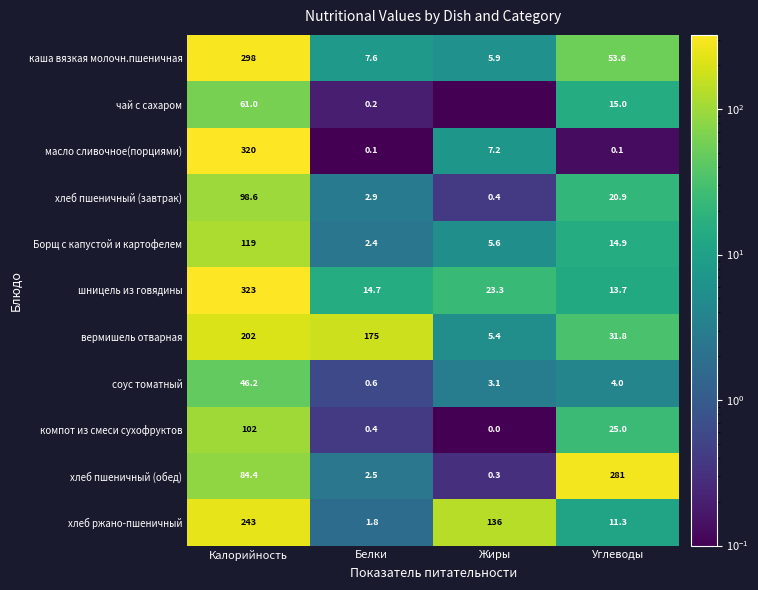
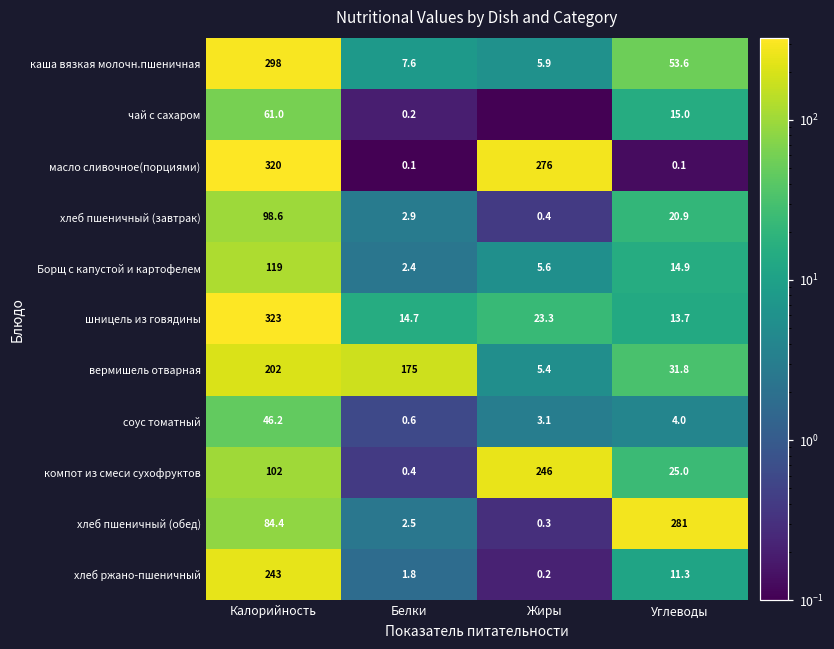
  {
    "каша вязкая молочн.пшеничная": {
      "Калорийность": 298,
      "Белки": 7.6,
      "Жиры": 5.9,
      "Углеводы": 53.6
    },
    "чай с сахаром": {
      "Калорийность": 61.0,
      "Белки": 0.2,
      "Углеводы": 15.0
    },
    "масло сливочное(порциями)": {
      "Калорийность": 320,
      "Белки": 0.1,
-     "Жиры": 7.2,
+     "Жиры": 276,
      "Углеводы": 0.1
    },
    "хлеб пшеничный (завтрак)": {
      "Калорийность": 98.6,
      "Белки": 2.9,
      "Жиры": 0.4,
      "Углеводы": 20.9
    },
    "Борщ с капустой и картофелем": {
      "Калорийность": 119,
      "Белки": 2.4,
      "Жиры": 5.6,
      "Углеводы": 14.9
    },
    "шницель из говядины": {
      "Калорийность": 323,
      "Белки": 14.7,
      "Жиры": 23.3,
      "Углеводы": 13.7
    },
    "вермишель отварная": {
      "Калорийность": 202,
      "Белки": 175,
      "Жиры": 5.4,
      "Углеводы": 31.8
    },
    "соус томатный": {
      "Калорийность": 46.2,
      "Белки": 0.6,
      "Жиры": 3.1,
      "Углеводы": 4.0
    },
    "компот из смеси сухофруктов": {
      "Калорийность": 102,
      "Белки": 0.4,
-     "Жиры": 0.0,
+     "Жиры": 246,
      "Углеводы": 25.0
    },
    "хлеб пшеничный (обед)": {
      "Калорийность": 84.4,
      "Белки": 2.5,
      "Жиры": 0.3,
      "Углеводы": 281
    },
    "хлеб ржано-пшеничный": {
      "Калорийность": 243,
      "Белки": 1.8,
-     "Жиры": 136,
+     "Жиры": 0.2,
      "Углеводы": 11.3
    }
  }
